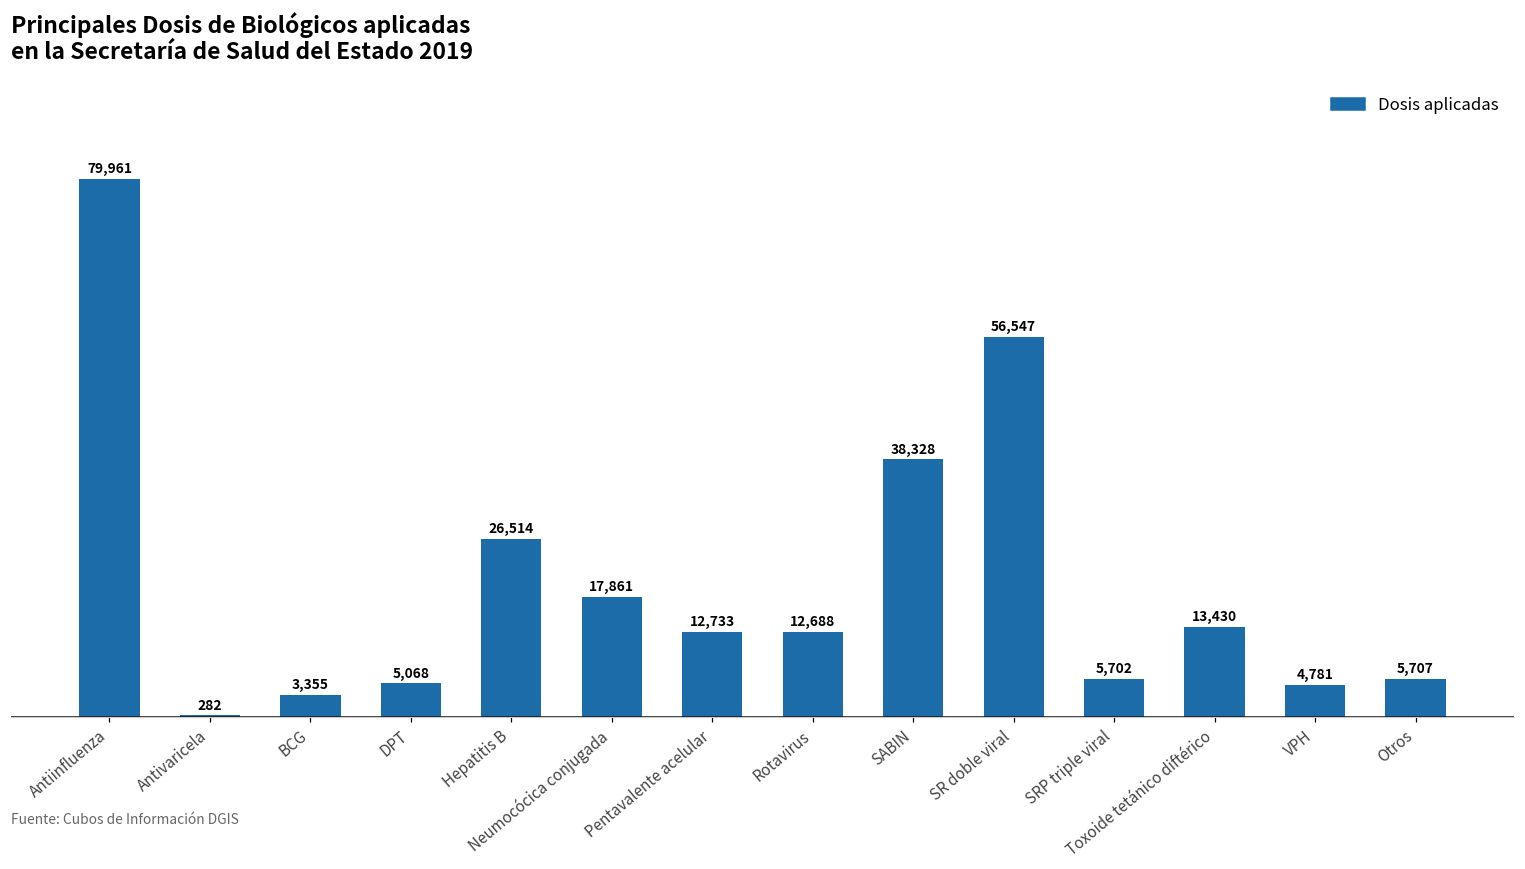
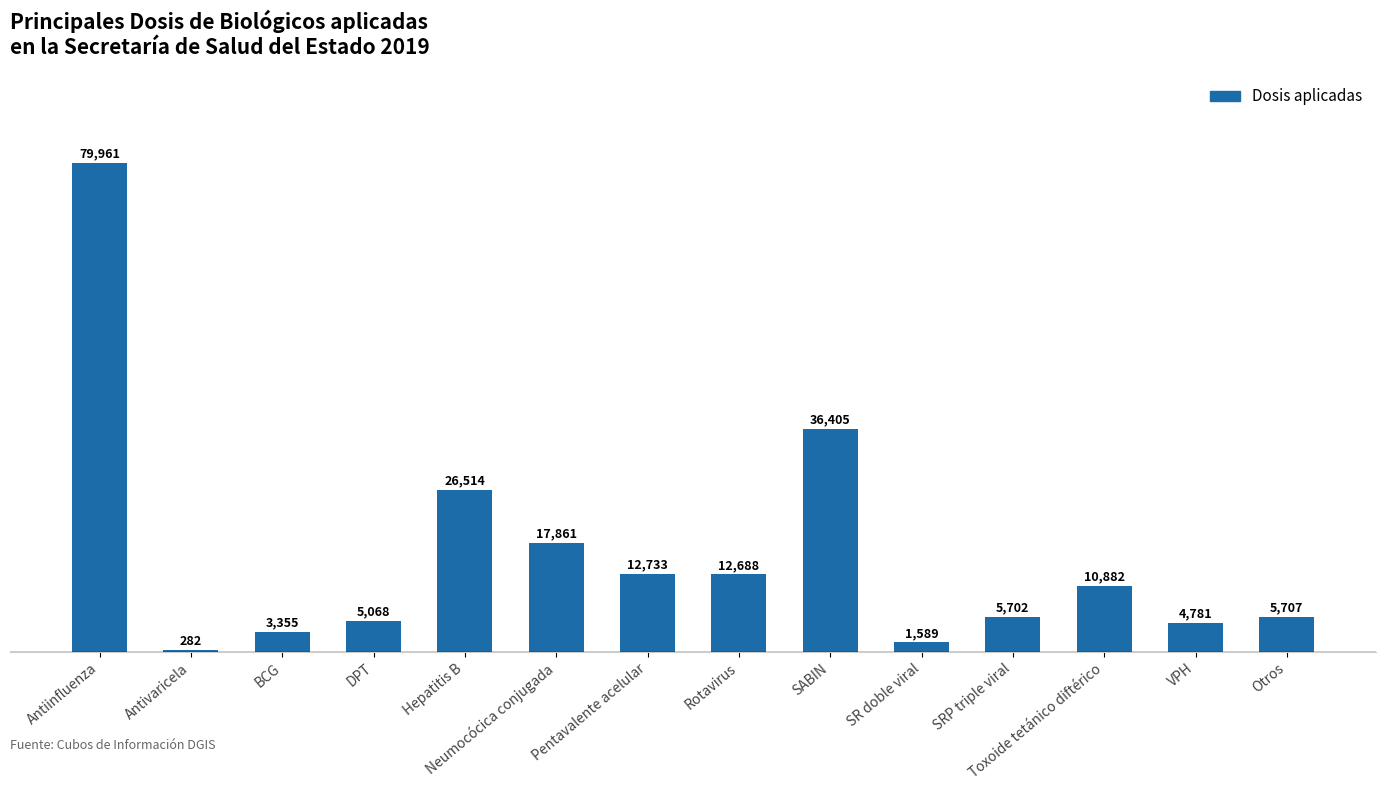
  {
    "Antiinfluenza": "79,961",
    "Antivaricela": "282",
    "BCG": "3,355",
    "DPT": "5,068",
    "Hepatitis B": "26,514",
    "Neumocócica conjugada": "17,861",
    "Pentavalente acelular": "12,733",
    "Rotavirus": "12,688",
-   "SABIN": "38,328",
-   "SR doble viral": "56,547",
+   "SABIN": "36,405",
+   "SR doble viral": "1,589",
    "SRP triple viral": "5,702",
-   "Toxoide tetánico diftérico": "13,430",
+   "Toxoide tetánico diftérico": "10,882",
    "VPH": "4,781",
    "Otros": "5,707"
  }
